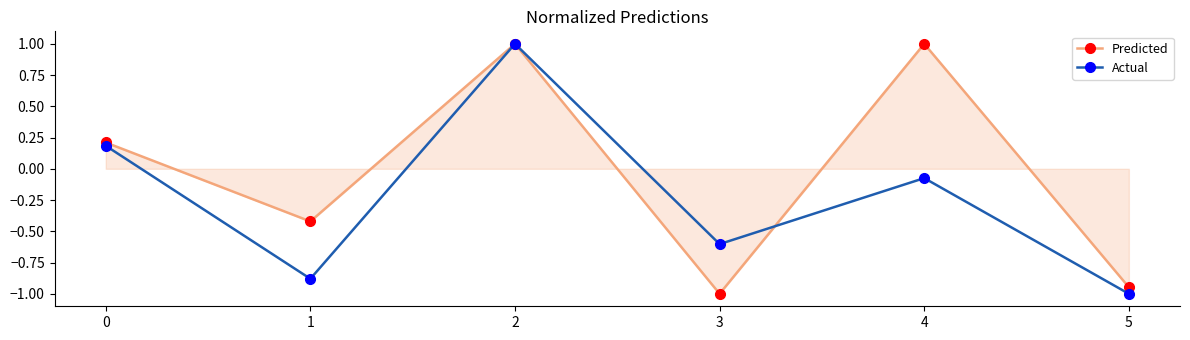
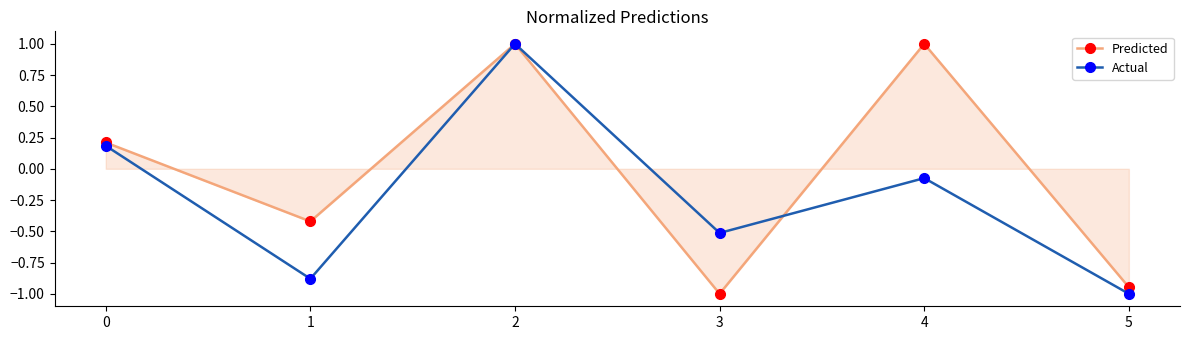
  {
    "Actual": {
      "0": 0.18,
      "1": -0.88,
-     "3": -0.60,
+     "3": -0.51,
      "4": -0.07,
      "5": -1.00
    }
  }
